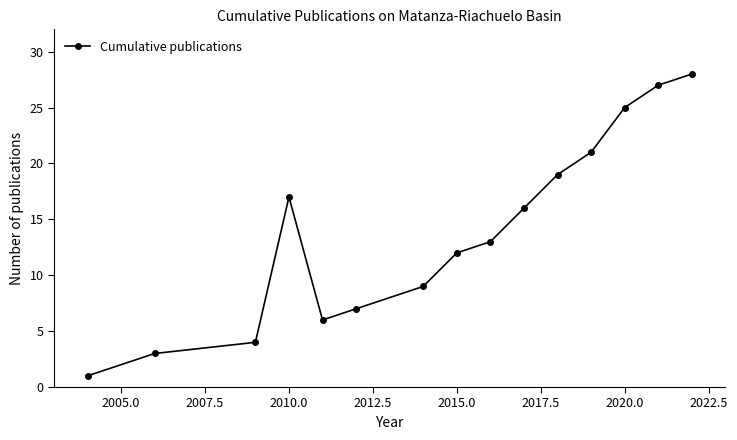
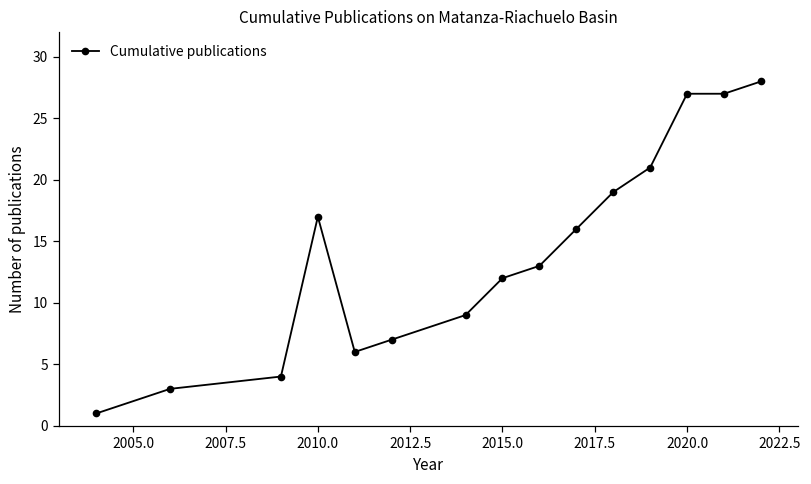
  {
    "2010.0": 17,
    "2015.0": 12,
-   "2020.0": 25
+   "2020.0": 27
  }
